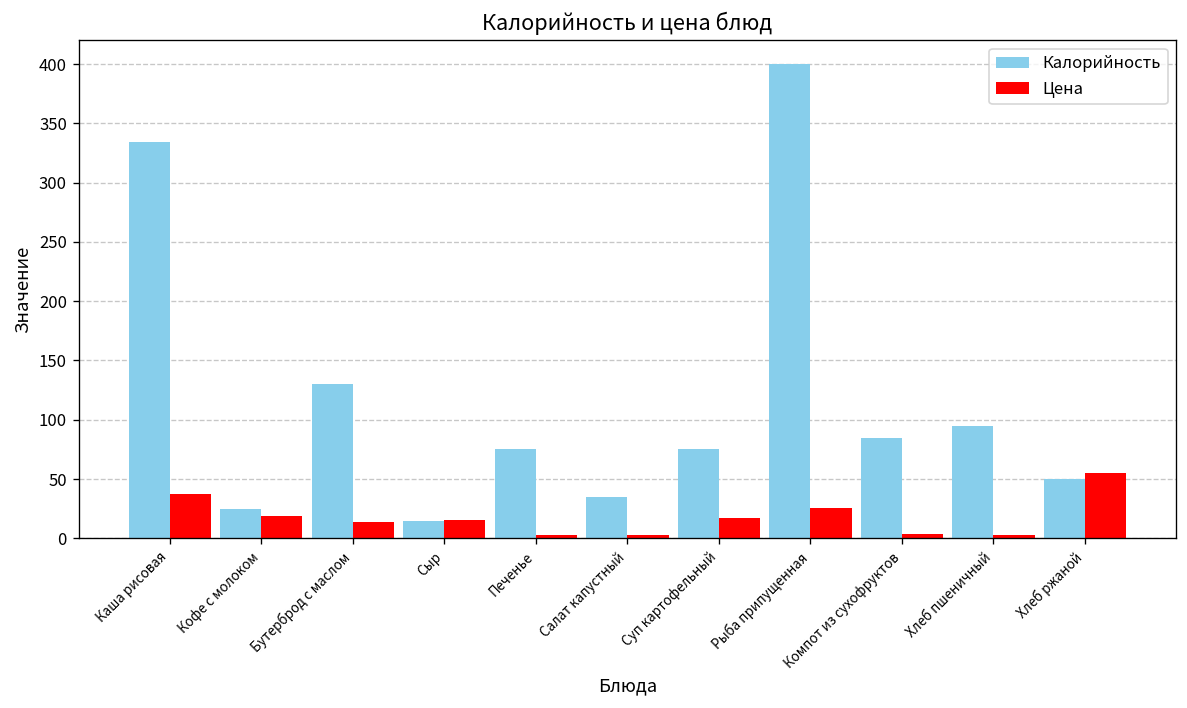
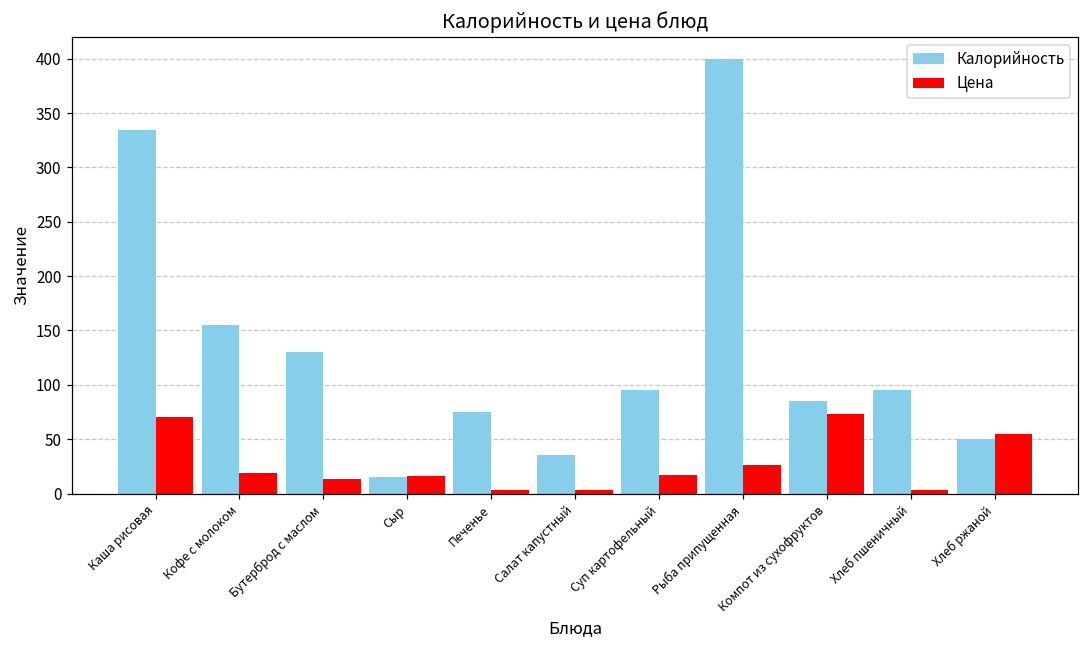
  {
    "Калорийность": {
      "Каша рисовая": 330,
-     "Кофе с молоком": 30,
+     "Кофе с молоком": 160,
      "Бутерброд с маслом": 130,
      "Сыр": 20,
      "Печенье": 80,
      "Салат капустный": 40,
-     "Суп картофельный": 80,
+     "Суп картофельный": 100,
      "Рыба припущенная": 400,
      "Компот из сухофруктов": 90,
      "Хлеб пшеничный": 100,
      "Хлеб ржаной": 50
    },
    "Цена": {
-     "Каша рисовая": 40,
+     "Каша рисовая": 70,
      "Кофе с молоком": 20,
      "Бутерброд с маслом": 10,
      "Сыр": 20,
      "Печенье": 0,
      "Салат капустный": 0,
      "Суп картофельный": 20,
      "Рыба припущенная": 30,
-     "Компот из сухофруктов": 0,
+     "Компот из сухофруктов": 70,
      "Хлеб пшеничный": 0,
      "Хлеб ржаной": 60
    }
  }
